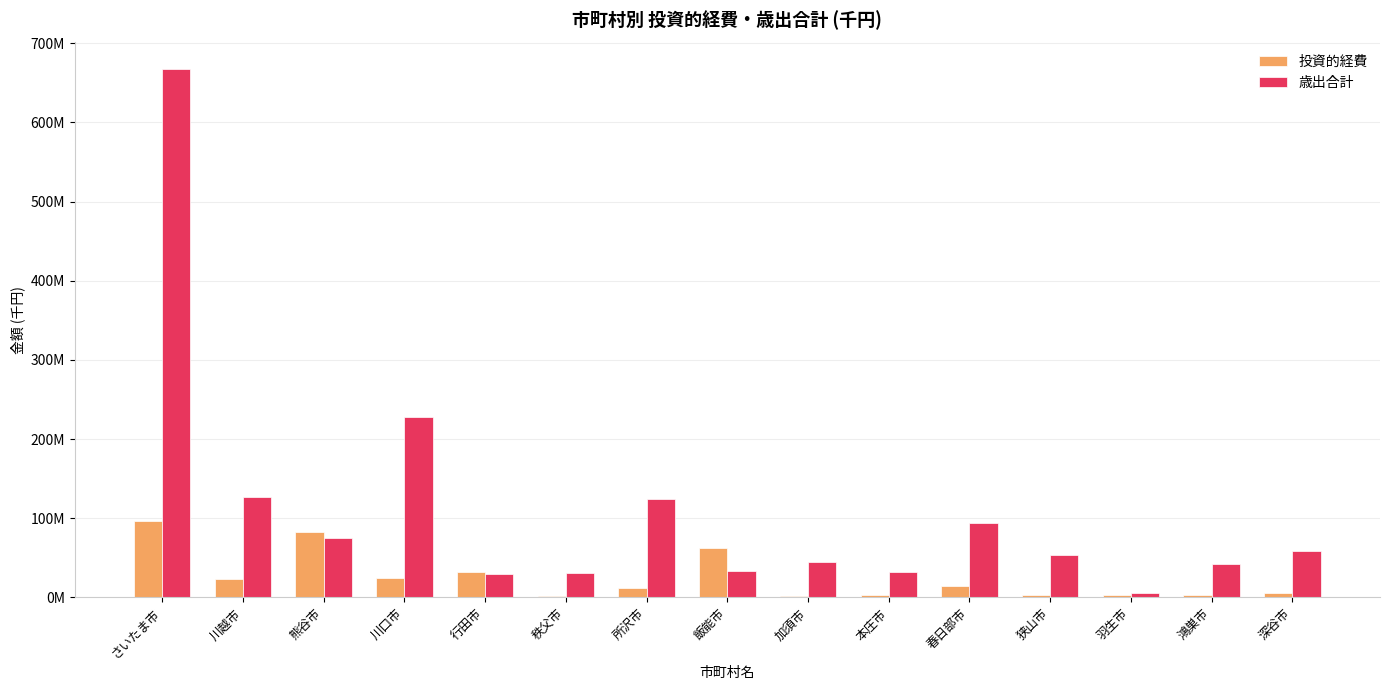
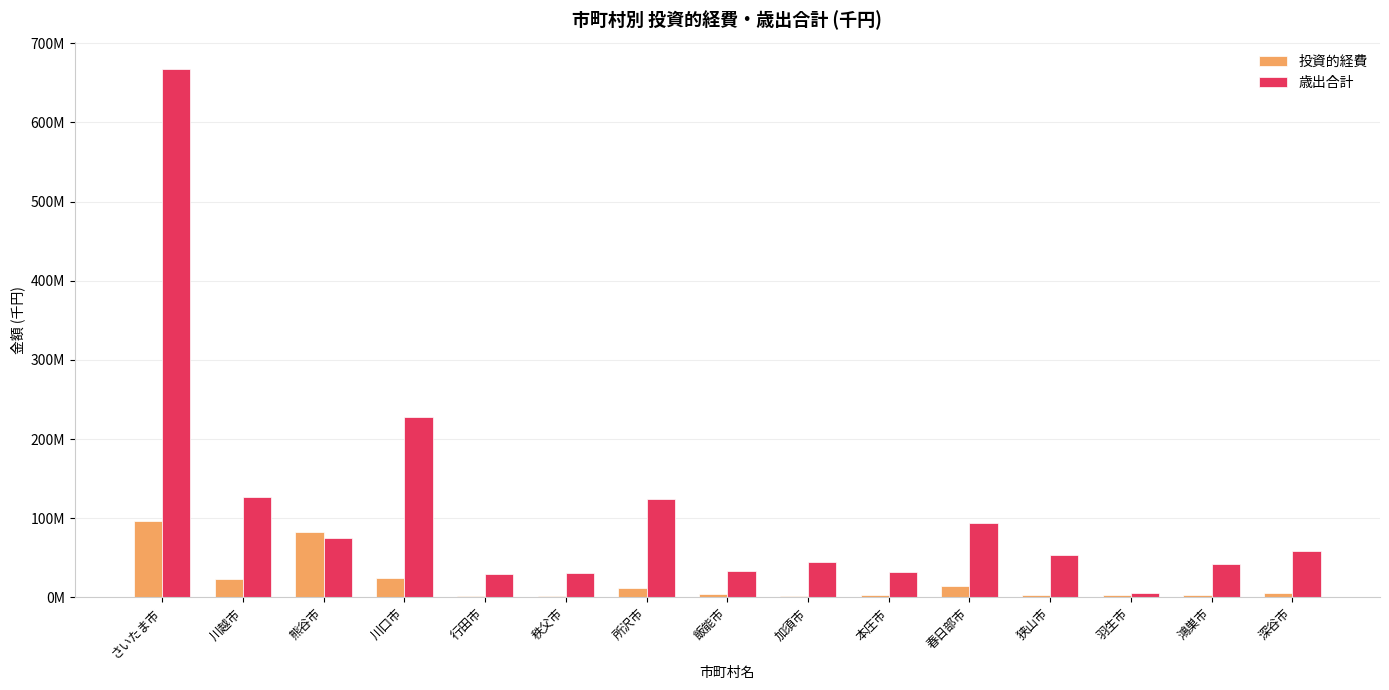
  {
    "投資的経費": {
      "さいたま市": 100000000,
      "川越市": 20000000,
      "熊谷市": 80000000,
      "川口市": 30000000,
-     "行田市": 30000000,
+     "行田市": 0,
      "所沢市": 10000000,
-     "飯能市": 60000000,
+     "飯能市": 0,
      "春日部市": 10000000,
      "狭山市": 0,
      "深谷市": 10000000
    },
    "歳出合計": {
      "さいたま市": 670000000,
      "川越市": 130000000,
      "熊谷市": 70000000,
      "川口市": 230000000,
      "行田市": 30000000,
      "秩父市": 30000000,
      "所沢市": 120000000,
      "飯能市": 30000000,
      "加須市": 40000000,
      "本庄市": 30000000,
      "春日部市": 90000000,
      "狭山市": 50000000,
      "羽生市": 10000000,
      "鴻巣市": 40000000,
      "深谷市": 60000000
    }
  }
